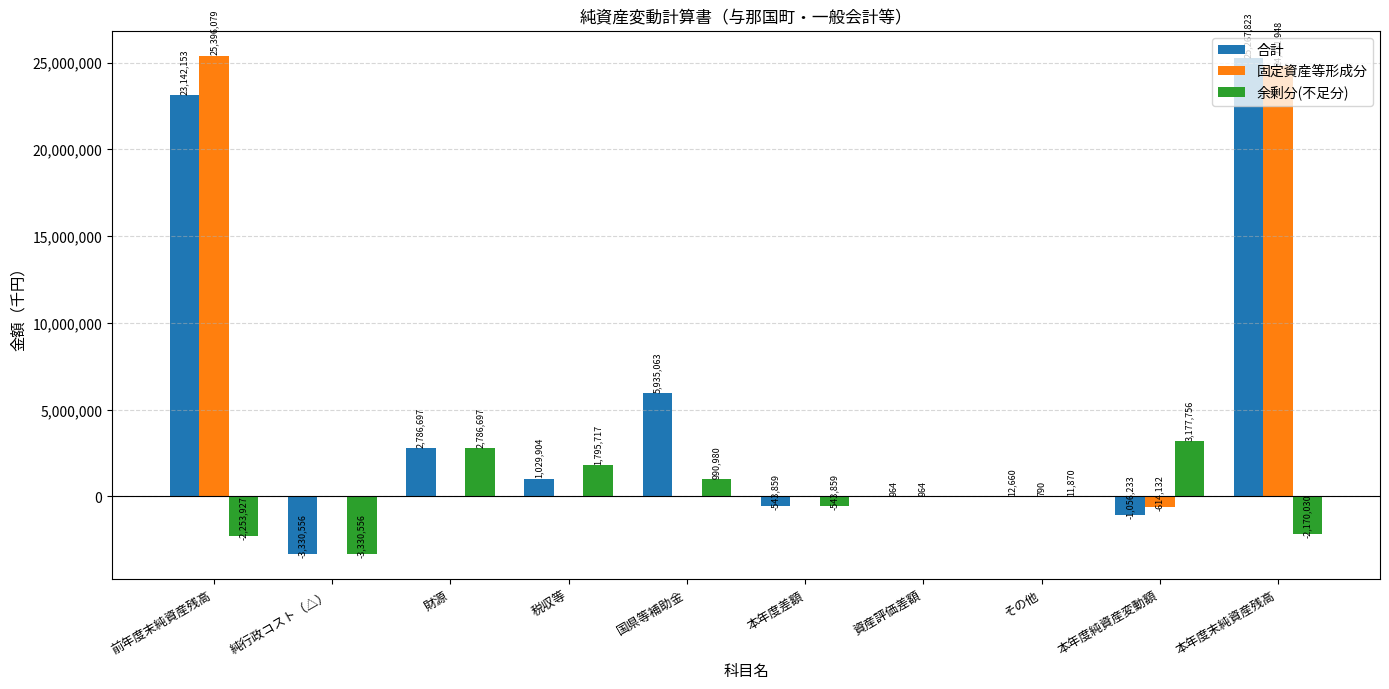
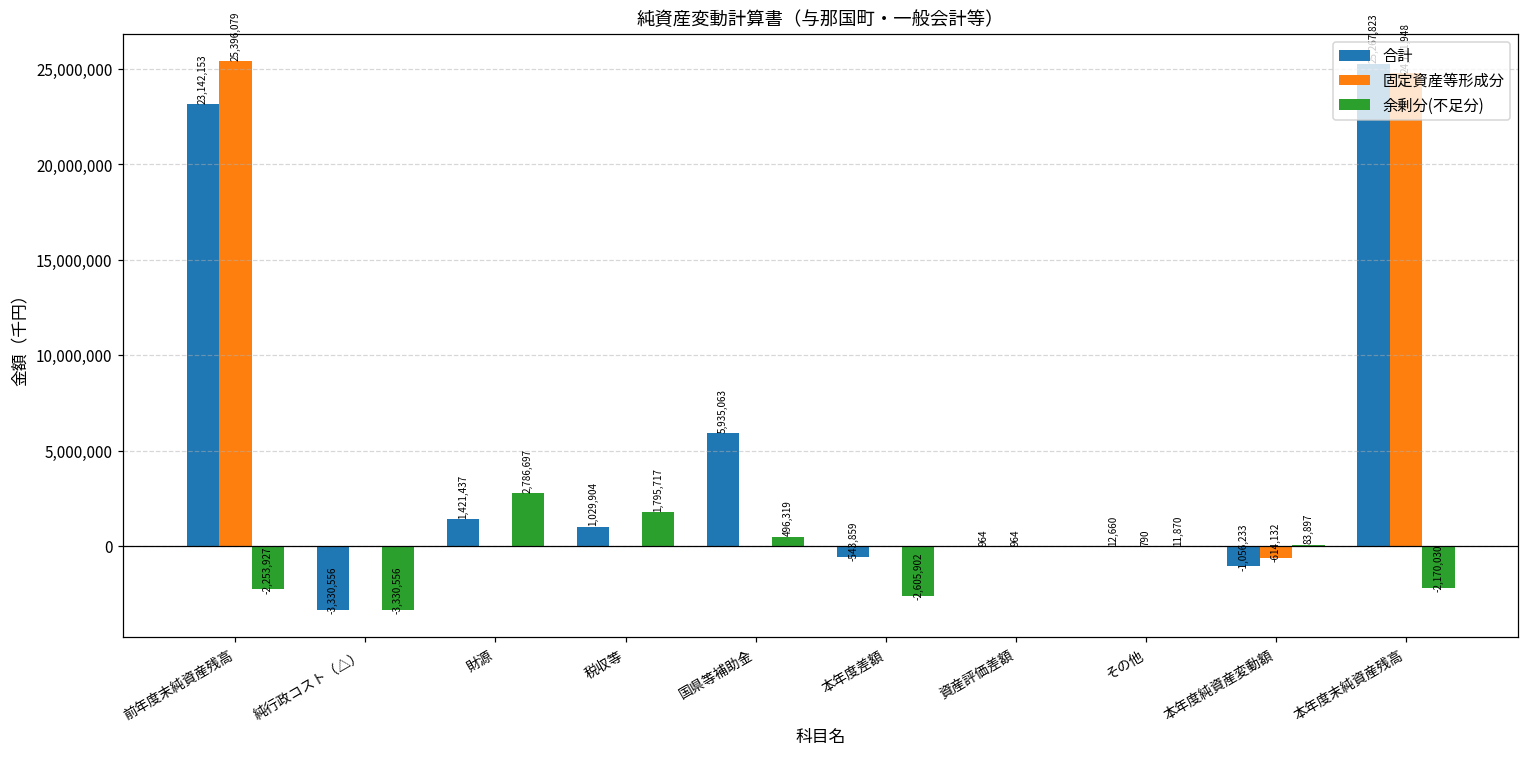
  {
    "合計": {
      "前年度末純資産残高": "23,142,153",
      "純行政コスト（△）": "-3,330,556",
-     "財源": "2,786,697",
+     "財源": "1,421,437",
      "税収等": "1,029,904",
      "国県等補助金": "5,935,063",
      "本年度差額": "-543,859",
      "資産評価差額": "964",
      "その他": "12,660",
      "本年度純資産変動額": "-1,056,233"
    },
    "固定資産等形成分": {
      "前年度末純資産残高": "25,396,079",
      "資産評価差額": "964",
      "その他": "790",
      "本年度純資産変動額": "-614,132"
    },
    "余剰分(不足分)": {
      "前年度末純資産残高": "-2,253,927",
      "純行政コスト（△）": "-3,330,556",
      "財源": "2,786,697",
      "税収等": "1,795,717",
-     "国県等補助金": "990,980",
-     "本年度差額": "-543,859",
+     "国県等補助金": "496,319",
+     "本年度差額": "-2,605,902",
      "その他": "11,870",
-     "本年度純資産変動額": "3,177,756",
+     "本年度純資産変動額": "83,897",
      "本年度末純資産残高": "-2,170,030"
    }
  }
